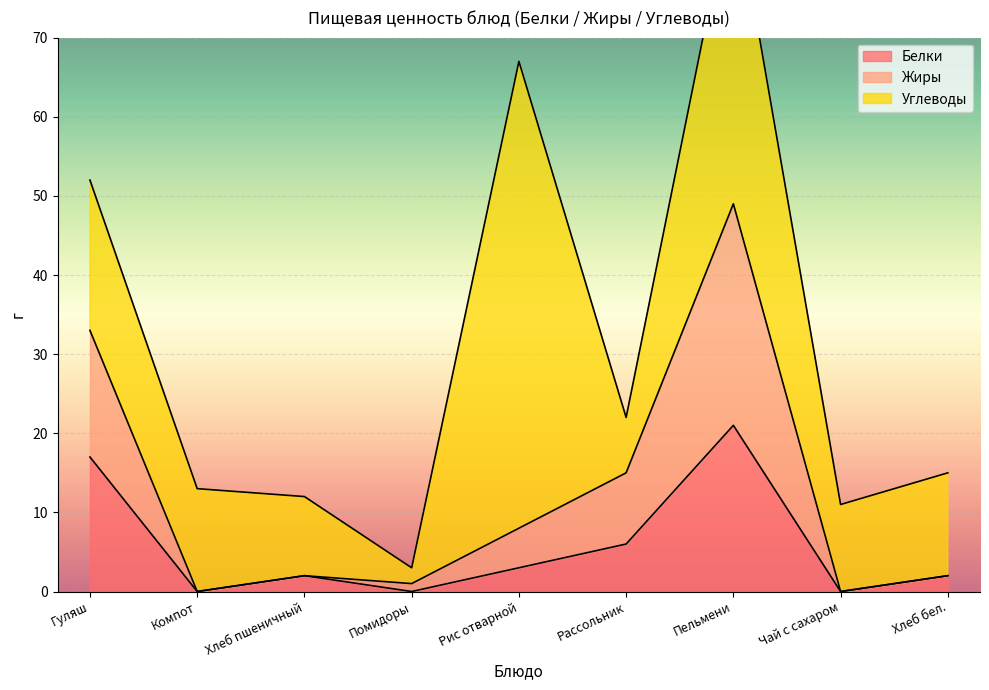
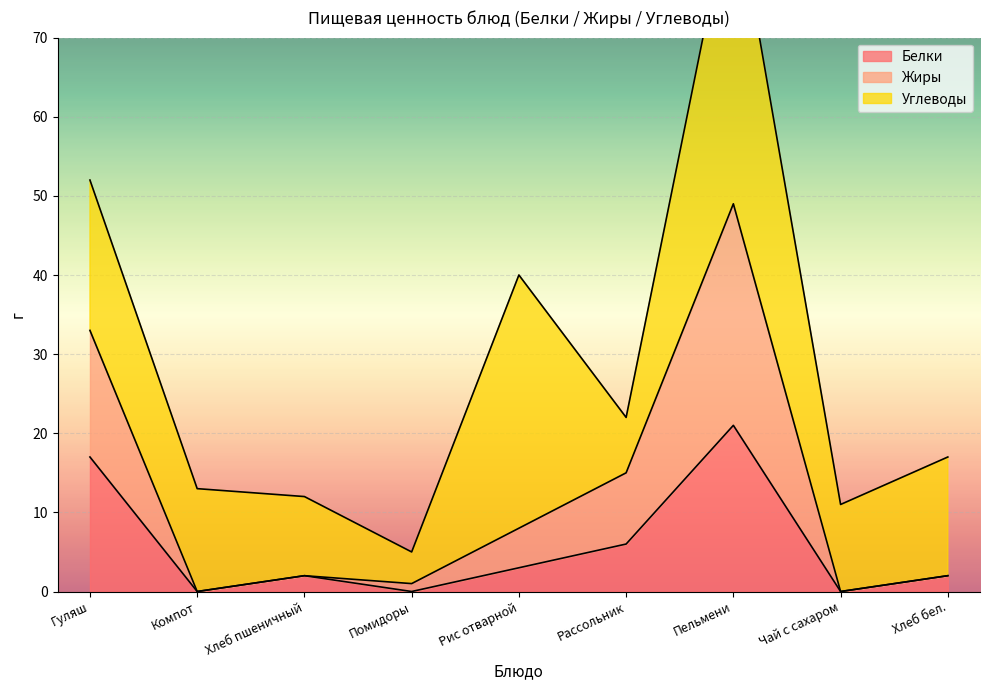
  {
    "Углеводы": {
      "Гуляш": 19,
      "Компот": 13,
      "Хлеб пшеничный": 10,
-     "Помидоры": 2,
-     "Рис отварной": 59,
+     "Помидоры": 4,
+     "Рис отварной": 32,
      "Рассольник": 7,
      "Чай с сахаром": 11,
-     "Хлеб бел.": 13
+     "Хлеб бел.": 15
    }
  }
